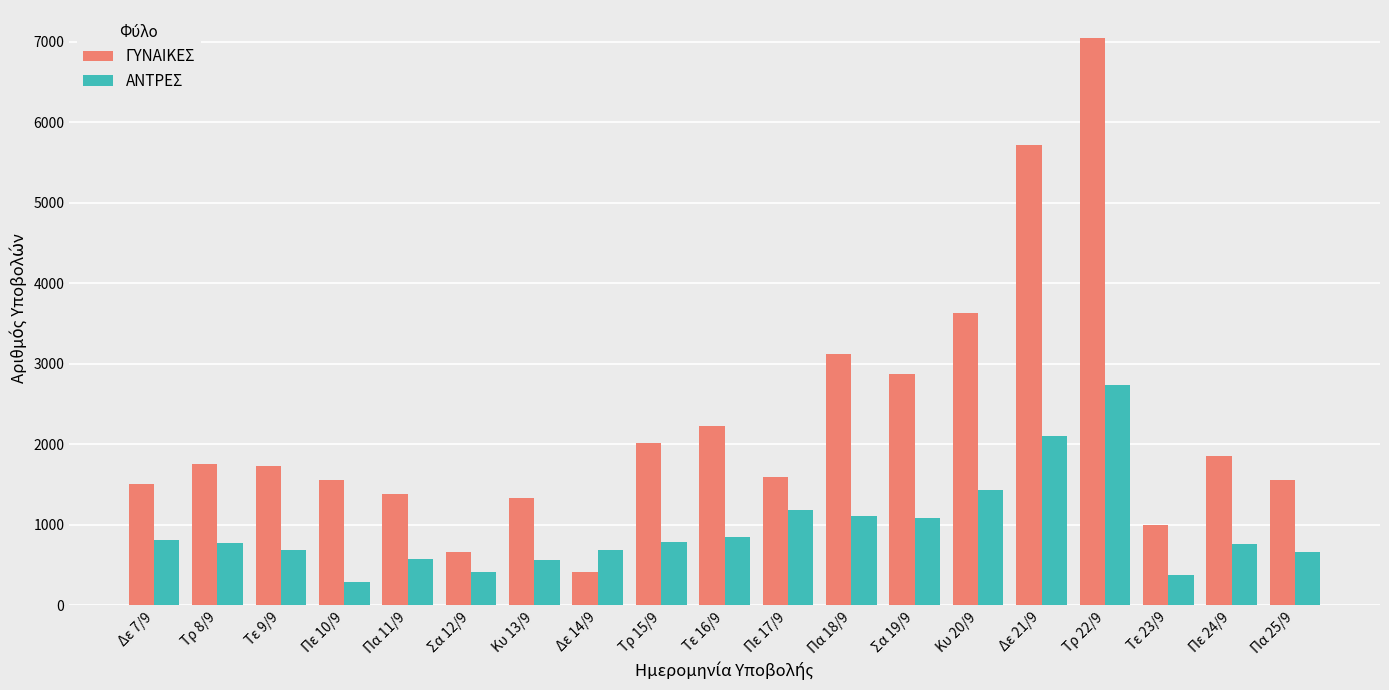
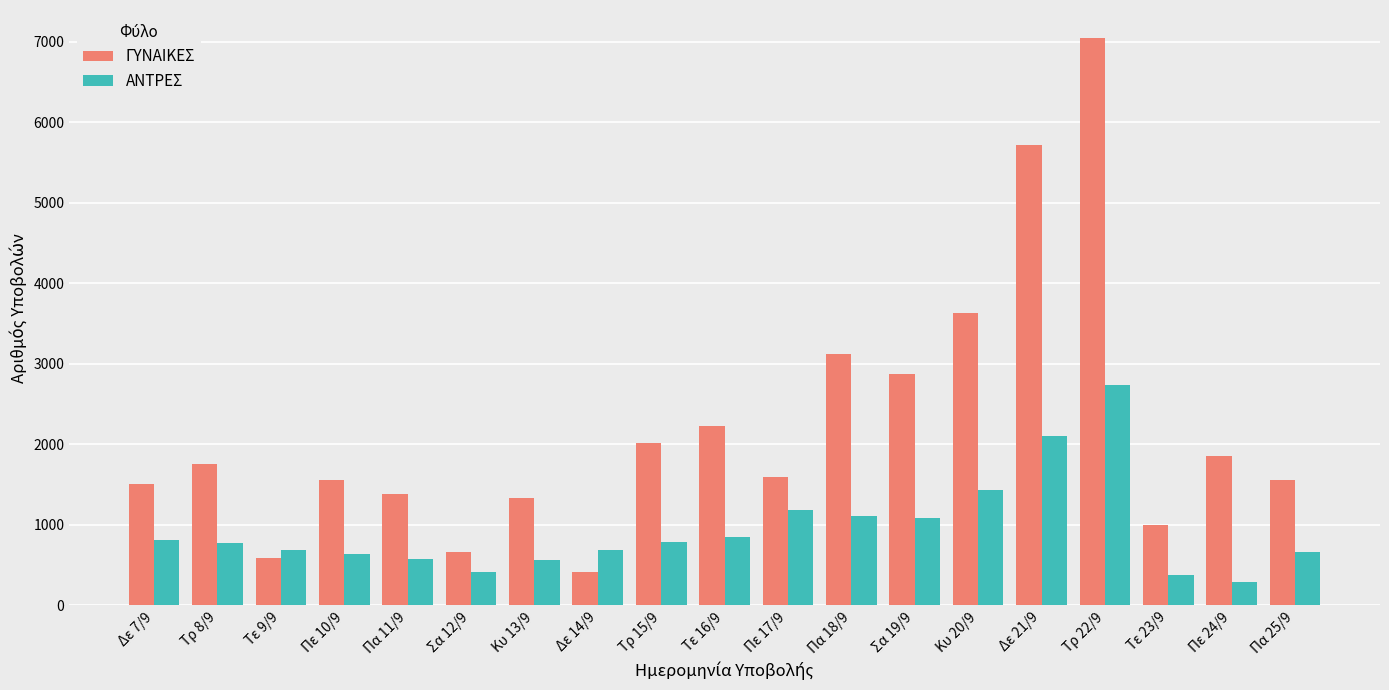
  {
    "ΓΥΝΑΙΚΕΣ": {
      "Δε 7/9": 1500,
      "Τρ 8/9": 1800,
-     "Τε 9/9": 1700,
+     "Τε 9/9": 600,
      "Πε 10/9": 1600,
      "Πα 11/9": 1400,
      "Σα 12/9": 700,
      "Κυ 13/9": 1300,
      "Δε 14/9": 400,
      "Τρ 15/9": 2000,
      "Τε 16/9": 2200,
      "Πε 17/9": 1600,
      "Πα 18/9": 3100,
      "Σα 19/9": 2900,
      "Κυ 20/9": 3600,
      "Δε 21/9": 5700,
      "Τρ 22/9": 7000,
      "Τε 23/9": 1000,
      "Πε 24/9": 1900,
      "Πα 25/9": 1600
    },
    "ΑΝΤΡΕΣ": {
      "Δε 7/9": 800,
      "Τρ 8/9": 800,
      "Τε 9/9": 700,
-     "Πε 10/9": 300,
+     "Πε 10/9": 600,
      "Πα 11/9": 600,
      "Σα 12/9": 400,
      "Κυ 13/9": 600,
      "Δε 14/9": 700,
      "Τρ 15/9": 800,
      "Τε 16/9": 900,
      "Πε 17/9": 1200,
      "Πα 18/9": 1100,
      "Σα 19/9": 1100,
      "Κυ 20/9": 1400,
      "Δε 21/9": 2100,
      "Τρ 22/9": 2700,
      "Τε 23/9": 400,
-     "Πε 24/9": 800,
+     "Πε 24/9": 300,
      "Πα 25/9": 700
    }
  }
